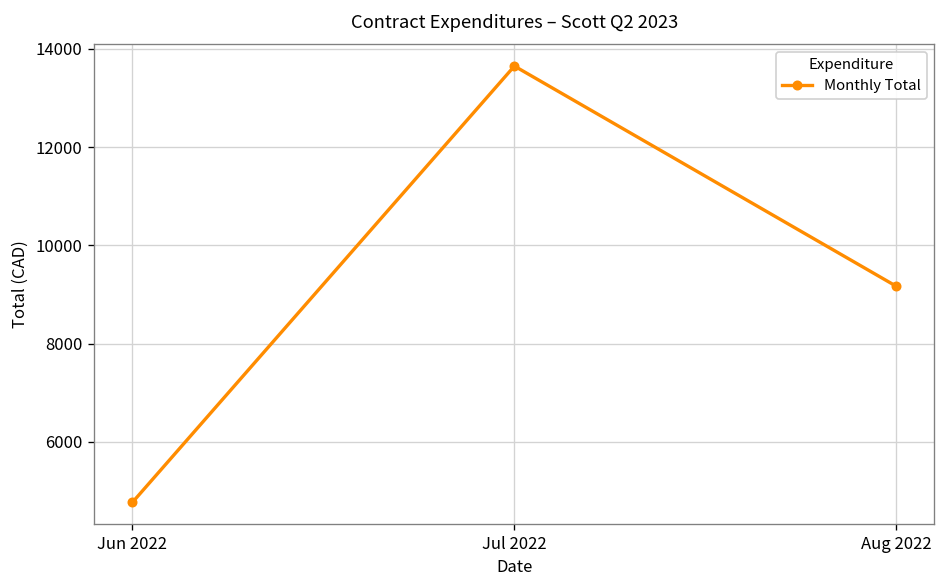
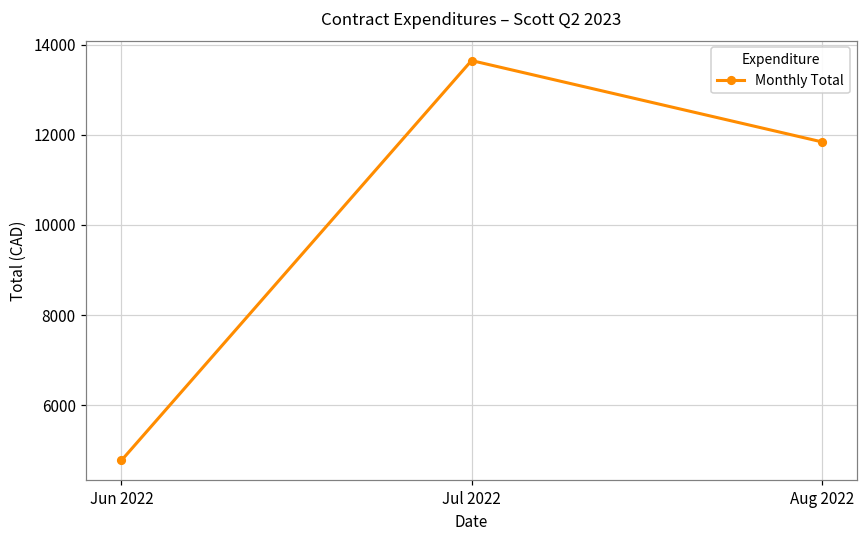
  {
    "Jun 2022": 4800,
    "Jul 2022": 13700,
-   "Aug 2022": 9200
+   "Aug 2022": 11800
  }
